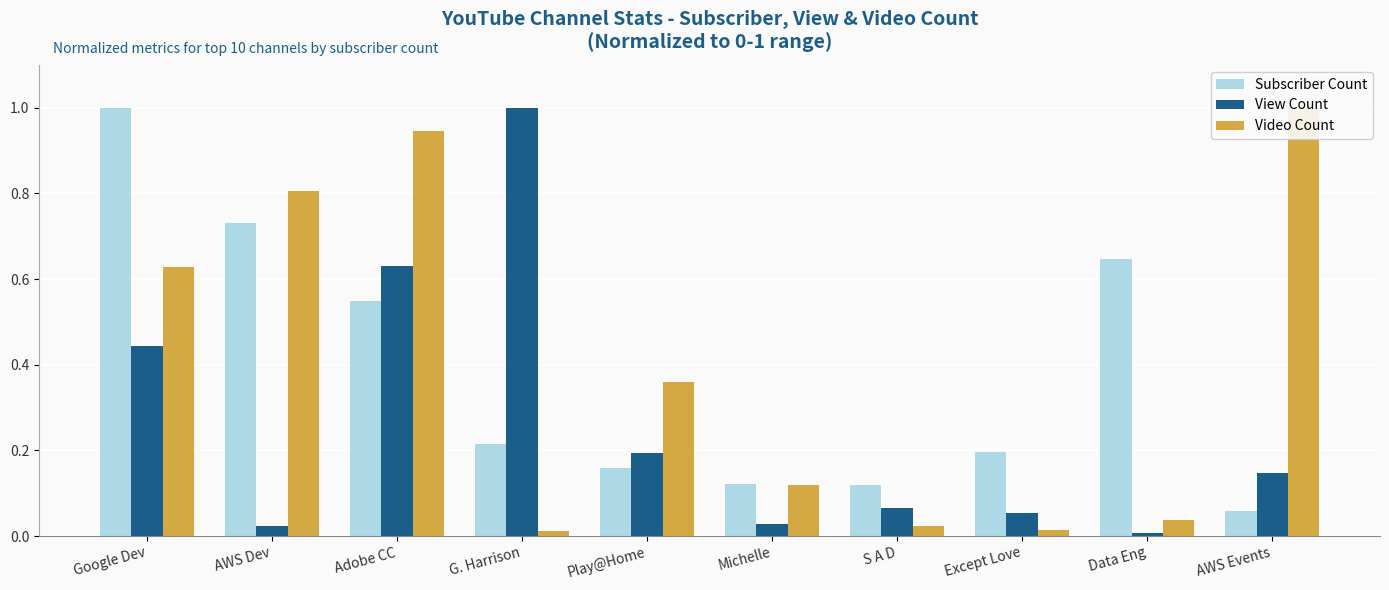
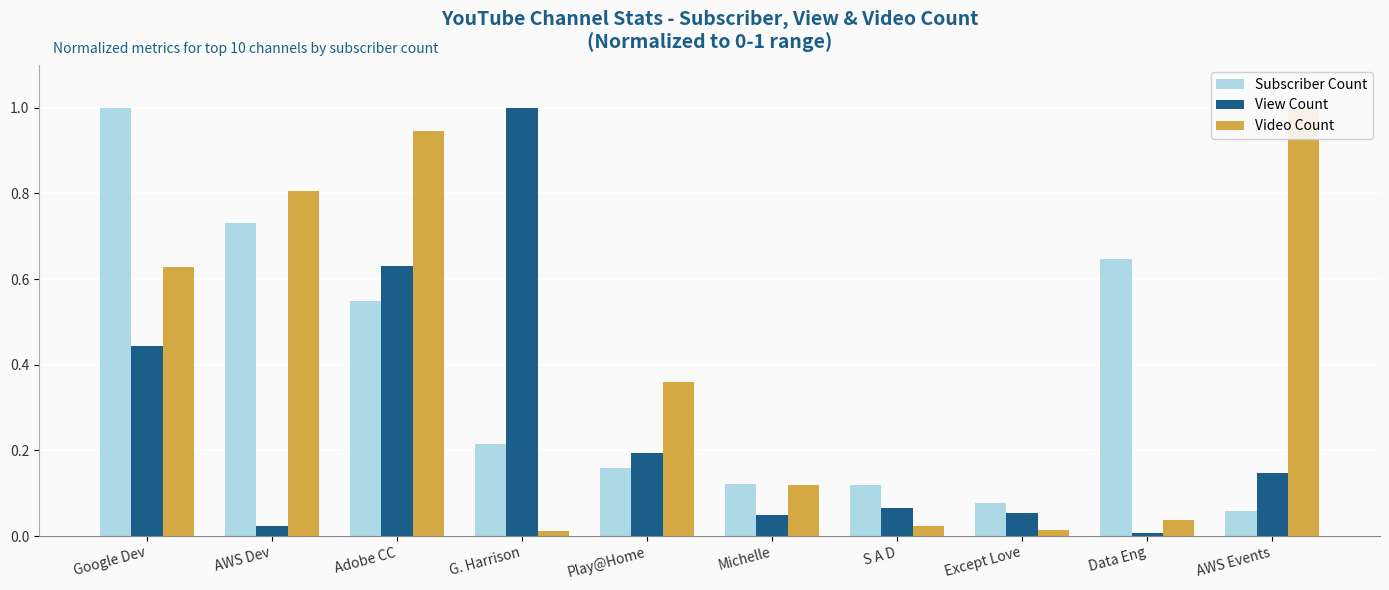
  {
    "Subscriber Count": {
      "Google Dev": 1.00,
      "AWS Dev": 0.73,
      "Adobe CC": 0.55,
      "G. Harrison": 0.21,
      "Play@Home": 0.16,
      "Michelle": 0.12,
      "S A D": 0.12,
-     "Except Love": 0.20,
+     "Except Love": 0.08,
      "Data Eng": 0.65,
      "AWS Events": 0.06
    },
    "View Count": {
      "Google Dev": 0.44,
      "AWS Dev": 0.02,
      "Adobe CC": 0.63,
      "G. Harrison": 1.00,
      "Play@Home": 0.19,
-     "Michelle": 0.03,
+     "Michelle": 0.05,
      "S A D": 0.06,
      "Except Love": 0.05,
      "Data Eng": 0.01,
      "AWS Events": 0.15
    },
    "Video Count": {
      "Google Dev": 0.63,
      "AWS Dev": 0.81,
      "Adobe CC": 0.95,
      "G. Harrison": 0.01,
      "Play@Home": 0.36,
      "Michelle": 0.12,
      "S A D": 0.02,
      "Except Love": 0.01,
      "Data Eng": 0.04
    }
  }
